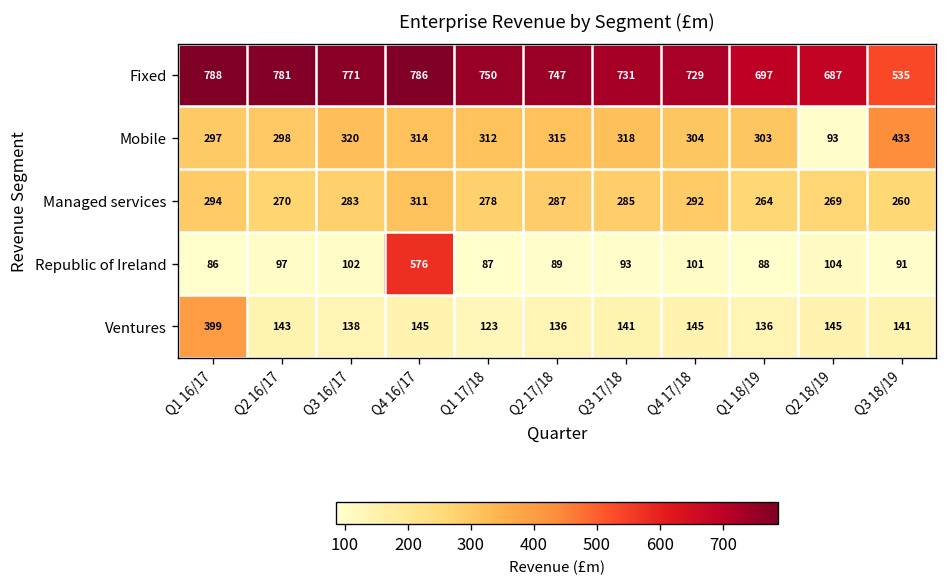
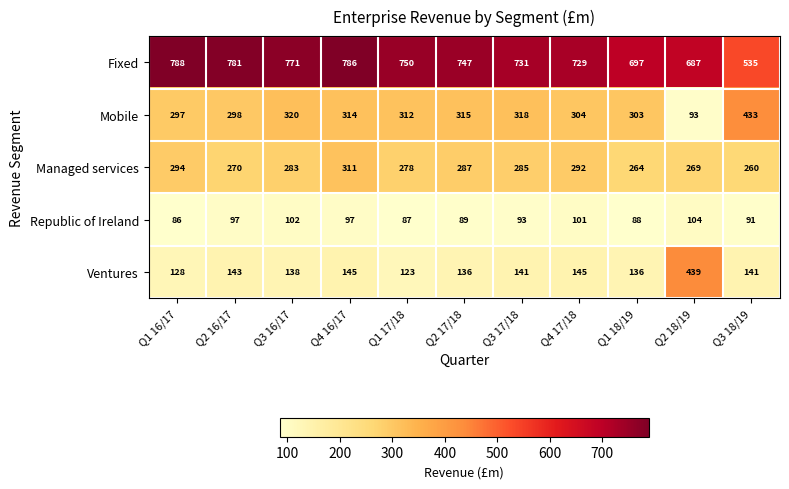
  {
    "Fixed": {
      "Q1 16/17": 788,
      "Q2 16/17": 781,
      "Q3 16/17": 771,
      "Q4 16/17": 786,
      "Q1 17/18": 750,
      "Q2 17/18": 747,
      "Q3 17/18": 731,
      "Q4 17/18": 729,
      "Q1 18/19": 697,
      "Q2 18/19": 687,
      "Q3 18/19": 535
    },
    "Mobile": {
      "Q1 16/17": 297,
      "Q2 16/17": 298,
      "Q3 16/17": 320,
      "Q4 16/17": 314,
      "Q1 17/18": 312,
      "Q2 17/18": 315,
      "Q3 17/18": 318,
      "Q4 17/18": 304,
      "Q1 18/19": 303,
      "Q2 18/19": 93,
      "Q3 18/19": 433
    },
    "Managed services": {
      "Q1 16/17": 294,
      "Q2 16/17": 270,
      "Q3 16/17": 283,
      "Q4 16/17": 311,
      "Q1 17/18": 278,
      "Q2 17/18": 287,
      "Q3 17/18": 285,
      "Q4 17/18": 292,
      "Q1 18/19": 264,
      "Q2 18/19": 269,
      "Q3 18/19": 260
    },
    "Republic of Ireland": {
      "Q1 16/17": 86,
      "Q2 16/17": 97,
      "Q3 16/17": 102,
-     "Q4 16/17": 576,
+     "Q4 16/17": 97,
      "Q1 17/18": 87,
      "Q2 17/18": 89,
      "Q3 17/18": 93,
      "Q4 17/18": 101,
      "Q1 18/19": 88,
      "Q2 18/19": 104,
      "Q3 18/19": 91
    },
    "Ventures": {
-     "Q1 16/17": 399,
+     "Q1 16/17": 128,
      "Q2 16/17": 143,
      "Q3 16/17": 138,
      "Q4 16/17": 145,
      "Q1 17/18": 123,
      "Q2 17/18": 136,
      "Q3 17/18": 141,
      "Q4 17/18": 145,
      "Q1 18/19": 136,
-     "Q2 18/19": 145,
+     "Q2 18/19": 439,
      "Q3 18/19": 141
    }
  }
